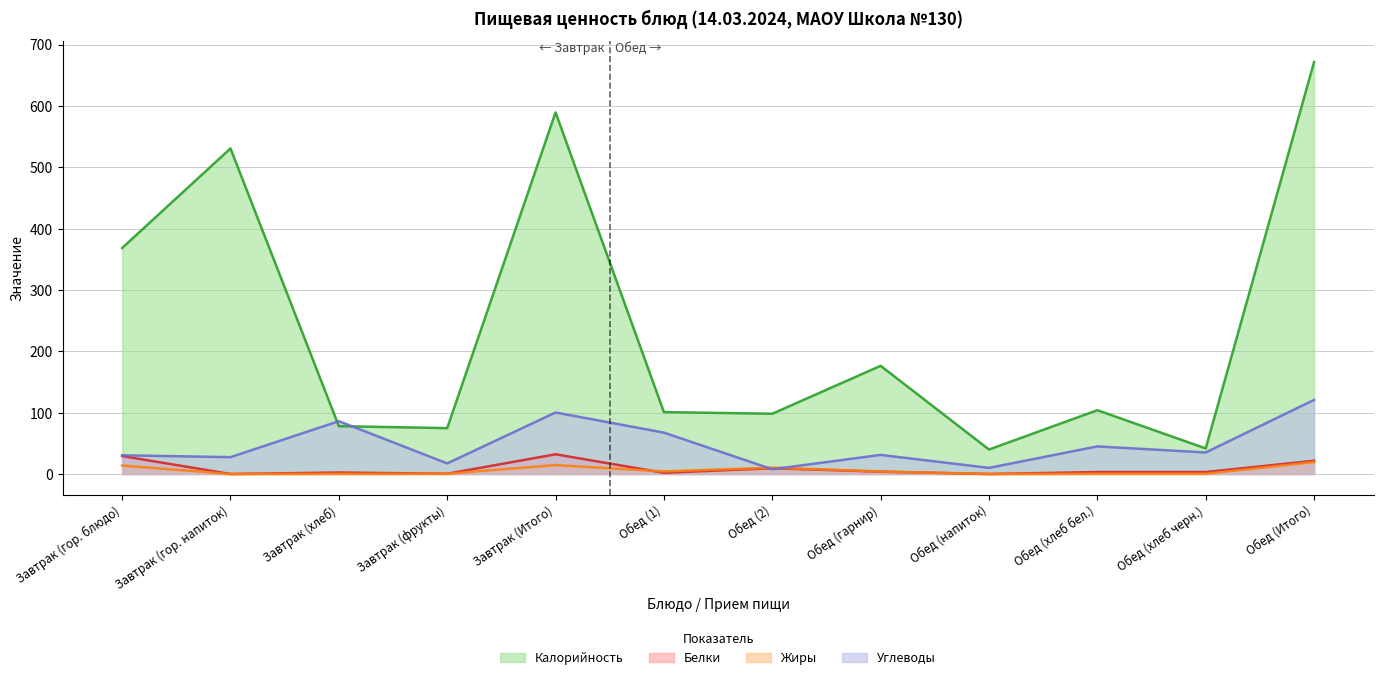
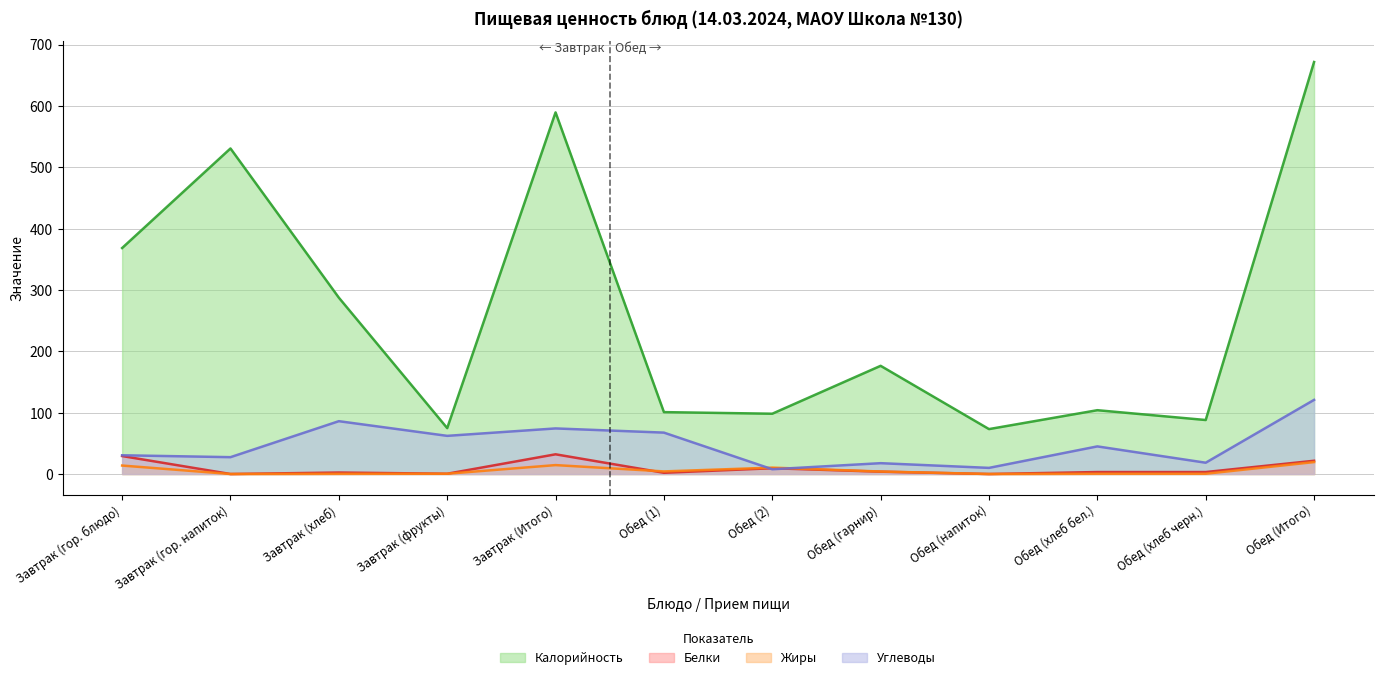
  {
    "Калорийность": {
      "Завтрак (гор. блюдо)": 370,
      "Завтрак (гор. напиток)": 530,
-     "Завтрак (хлеб)": 80,
+     "Завтрак (хлеб)": 290,
      "Завтрак (фрукты)": 70,
      "Завтрак (Итого)": 590,
      "Обед (1)": 100,
      "Обед (2)": 100,
      "Обед (гарнир)": 180,
-     "Обед (напиток)": 40,
+     "Обед (напиток)": 70,
      "Обед (хлеб бел.)": 100,
-     "Обед (хлеб черн.)": 40,
+     "Обед (хлеб черн.)": 90,
      "Обед (Итого)": 670
    },
    "Углеводы": {
      "Завтрак (гор. напиток)": 30,
      "Завтрак (хлеб)": 90,
-     "Завтрак (фрукты)": 20,
-     "Завтрак (Итого)": 100,
+     "Завтрак (фрукты)": 60,
+     "Завтрак (Итого)": 70,
      "Обед (1)": 70,
-     "Обед (гарнир)": 30,
+     "Обед (гарнир)": 20,
      "Обед (напиток)": 10,
      "Обед (хлеб бел.)": 50,
-     "Обед (хлеб черн.)": 40,
+     "Обед (хлеб черн.)": 20,
      "Обед (Итого)": 120
    }
  }
